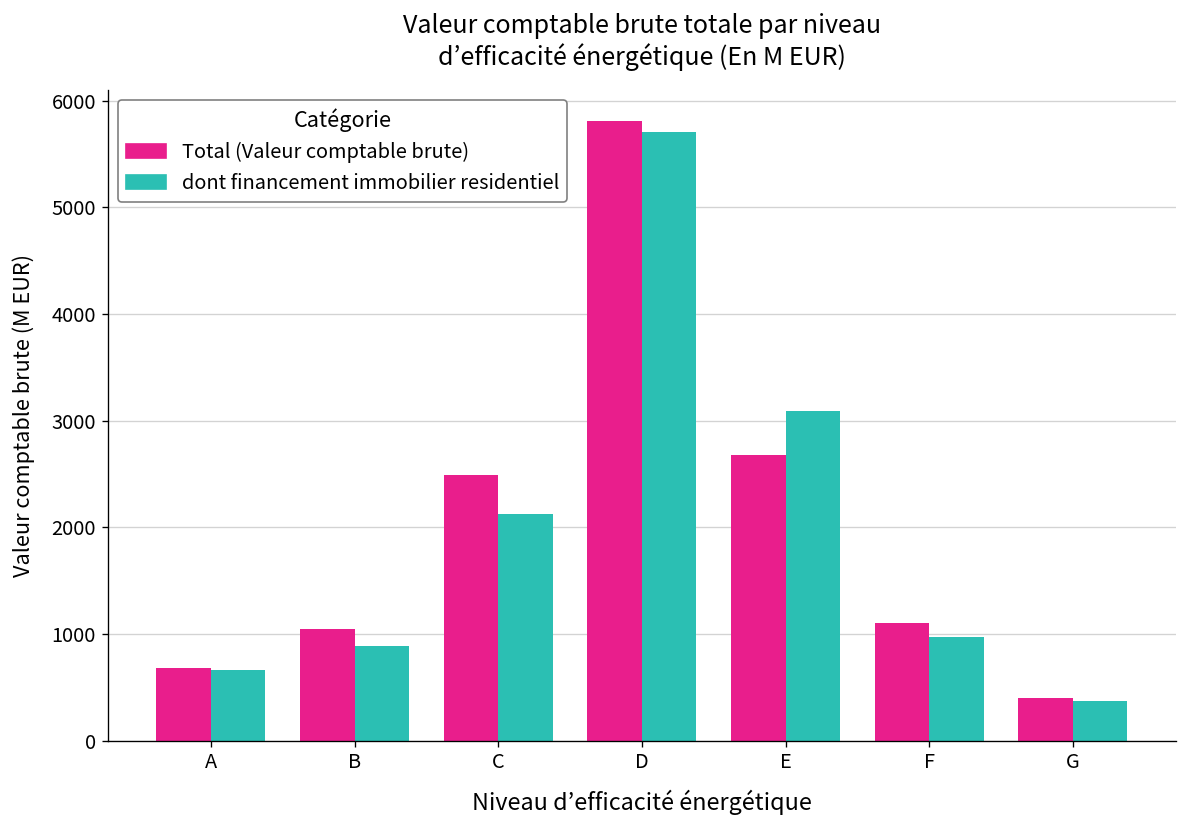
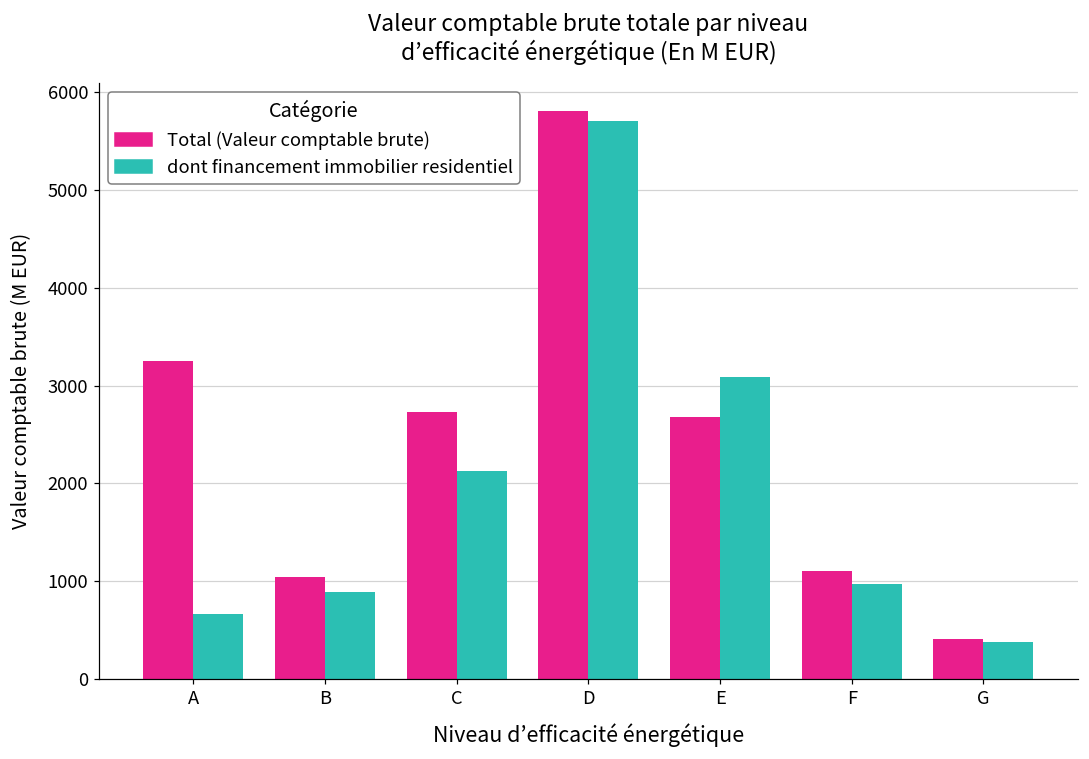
  {
    "Total (Valeur comptable brute)": {
-     "A": 700,
+     "A": 3200,
      "B": 1000,
-     "C": 2500,
+     "C": 2700,
      "D": 5800,
      "E": 2700,
      "F": 1100,
      "G": 400
    },
    "dont financement immobilier residentiel": {
      "A": 700,
      "B": 900,
      "C": 2100,
      "D": 5700,
      "E": 3100,
      "F": 1000,
      "G": 400
    }
  }
